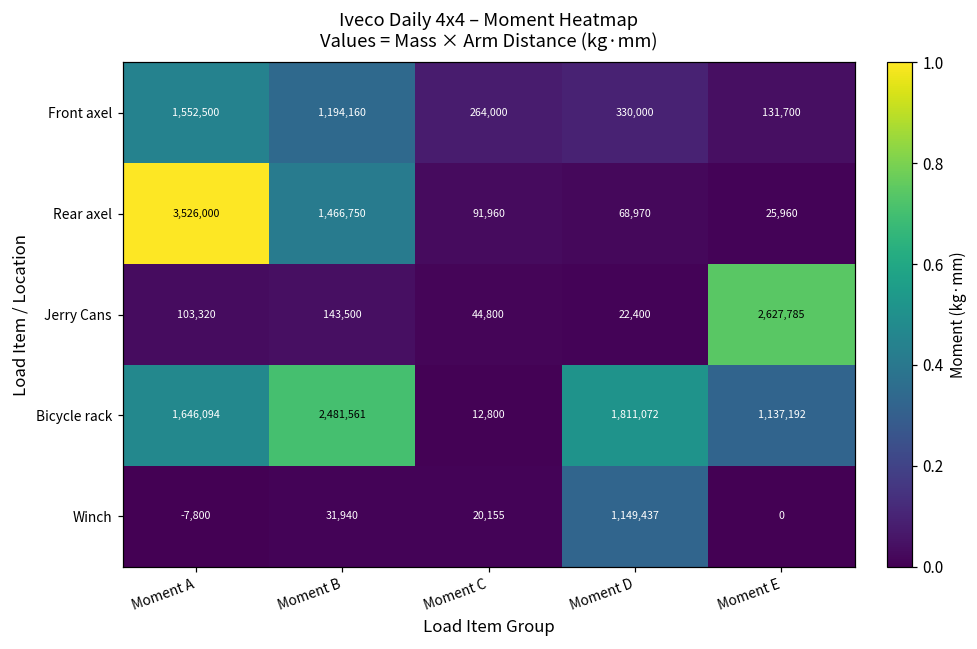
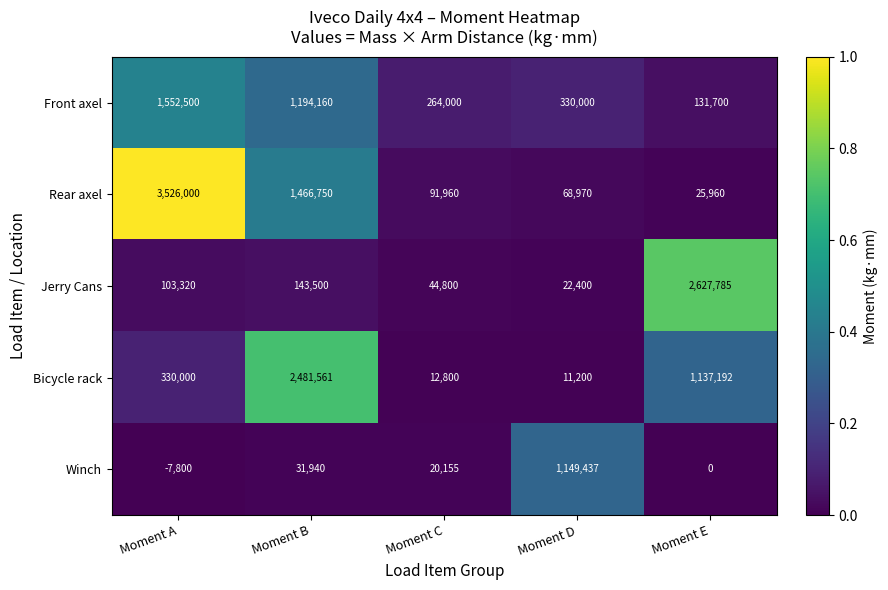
  {
    "Front axel": {
      "Moment A": "1,552,500",
      "Moment B": "1,194,160",
      "Moment C": "264,000",
      "Moment D": "330,000",
      "Moment E": "131,700"
    },
    "Rear axel": {
      "Moment A": "3,526,000",
      "Moment B": "1,466,750",
      "Moment C": "91,960",
      "Moment D": "68,970",
      "Moment E": "25,960"
    },
    "Jerry Cans": {
      "Moment A": "103,320",
      "Moment B": "143,500",
      "Moment C": "44,800",
      "Moment D": "22,400",
      "Moment E": "2,627,785"
    },
    "Bicycle rack": {
-     "Moment A": "1,646,094",
+     "Moment A": "330,000",
      "Moment B": "2,481,561",
      "Moment C": "12,800",
-     "Moment D": "1,811,072",
+     "Moment D": "11,200",
      "Moment E": "1,137,192"
    },
    "Winch": {
      "Moment A": "-7,800",
      "Moment B": "31,940",
      "Moment C": "20,155",
      "Moment D": "1,149,437",
      "Moment E": "0"
    }
  }
